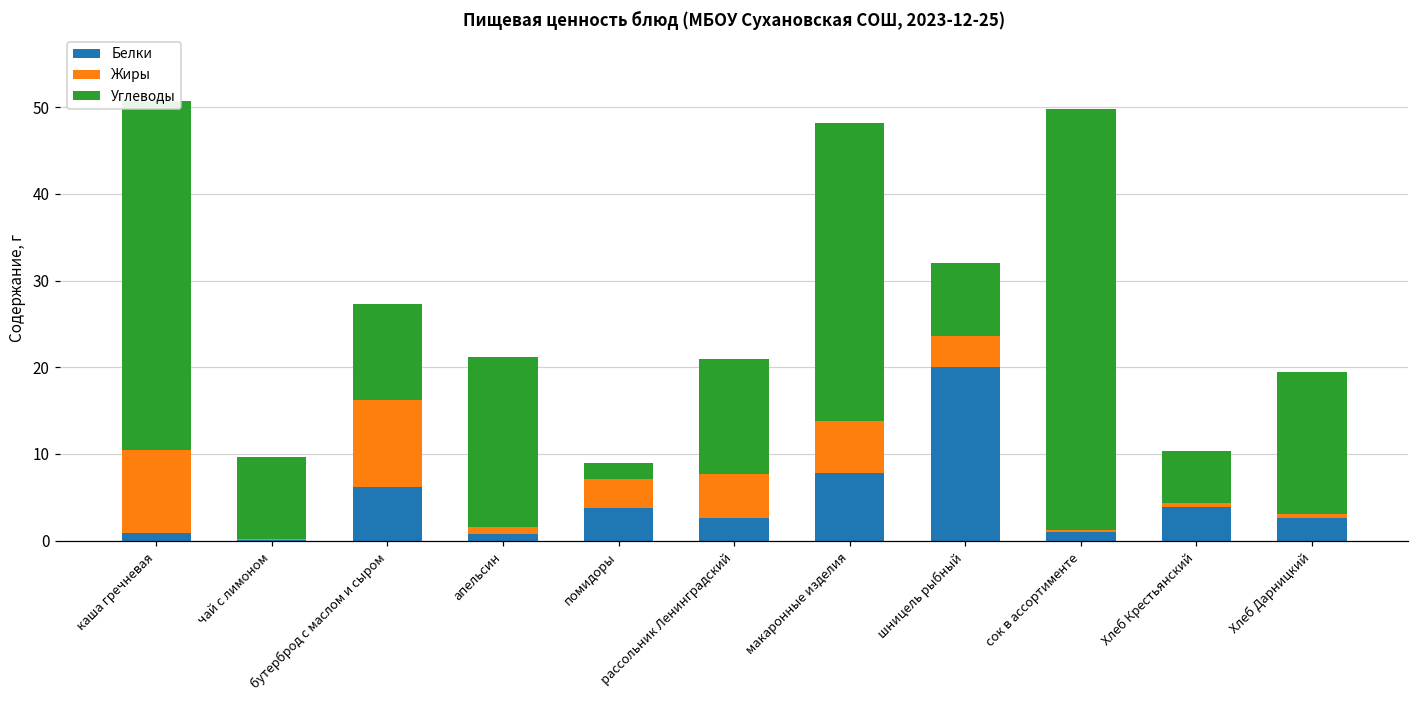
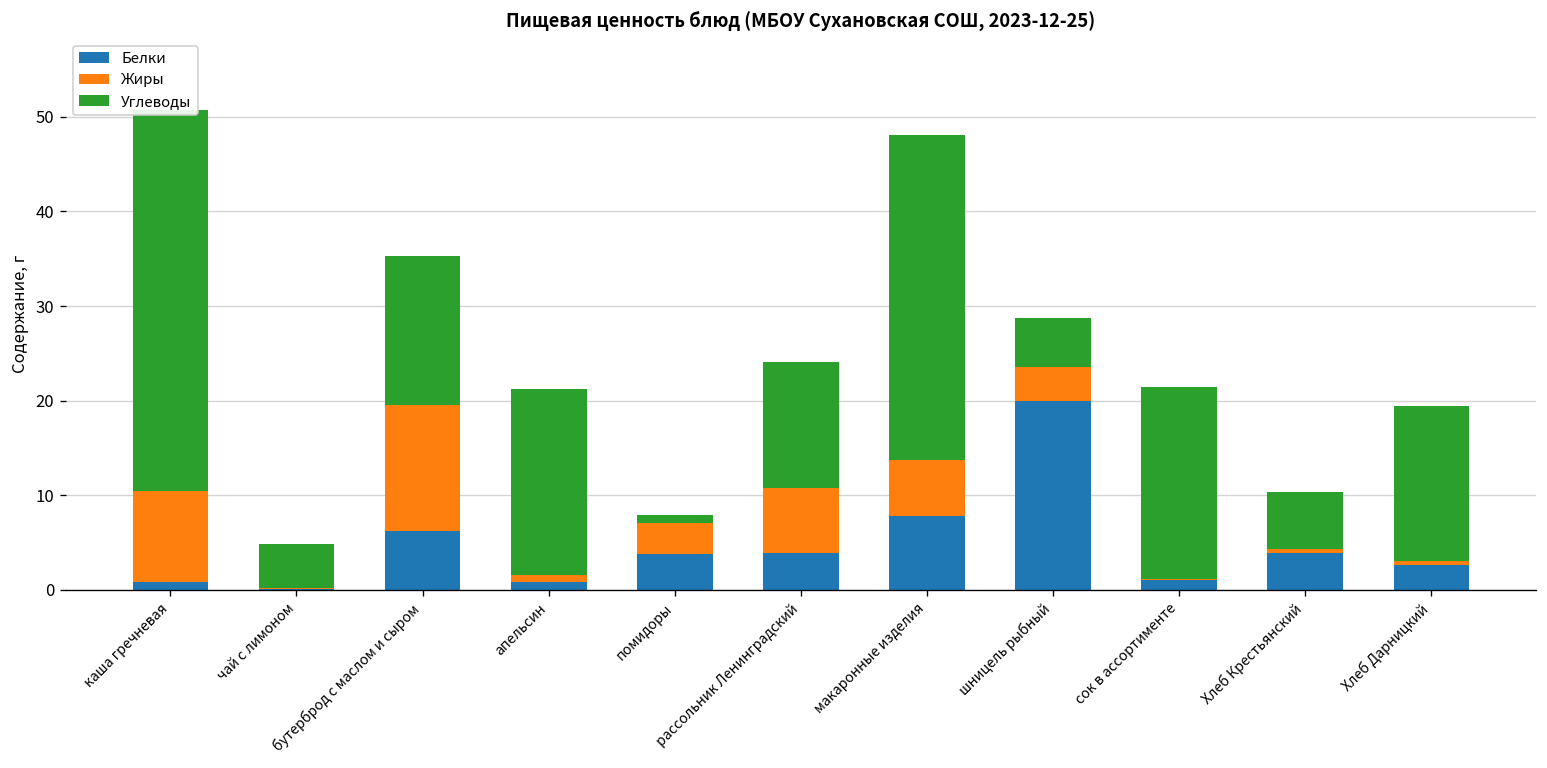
  {
    "Белки": {
      "каша гречневая": 1,
      "бутерброд с маслом и сыром": 6,
      "апельсин": 1,
      "помидоры": 4,
-     "рассольник Ленинградский": 3,
+     "рассольник Ленинградский": 4,
      "макаронные изделия": 8,
      "шницель рыбный": 20,
      "сок в ассортименте": 1,
      "Хлеб Крестьянский": 4,
      "Хлеб Дарницкий": 3
    },
    "Жиры": {
      "каша гречневая": 10,
-     "бутерброд с маслом и сыром": 10,
+     "бутерброд с маслом и сыром": 13,
      "апельсин": 1,
      "помидоры": 3,
-     "рассольник Ленинградский": 5,
+     "рассольник Ленинградский": 7,
      "макаронные изделия": 6,
      "шницель рыбный": 4,
      "Хлеб Крестьянский": 0,
      "Хлеб Дарницкий": 0
    },
    "Углеводы": {
-     "чай с лимоном": 10,
-     "бутерброд с маслом и сыром": 11,
+     "чай с лимоном": 5,
+     "бутерброд с маслом и сыром": 16,
      "апельсин": 20,
-     "помидоры": 2,
+     "помидоры": 1,
      "рассольник Ленинградский": 13,
      "макаронные изделия": 34,
-     "шницель рыбный": 8,
-     "сок в ассортименте": 49,
+     "шницель рыбный": 5,
+     "сок в ассортименте": 20,
      "Хлеб Крестьянский": 6,
      "Хлеб Дарницкий": 16
    }
  }
